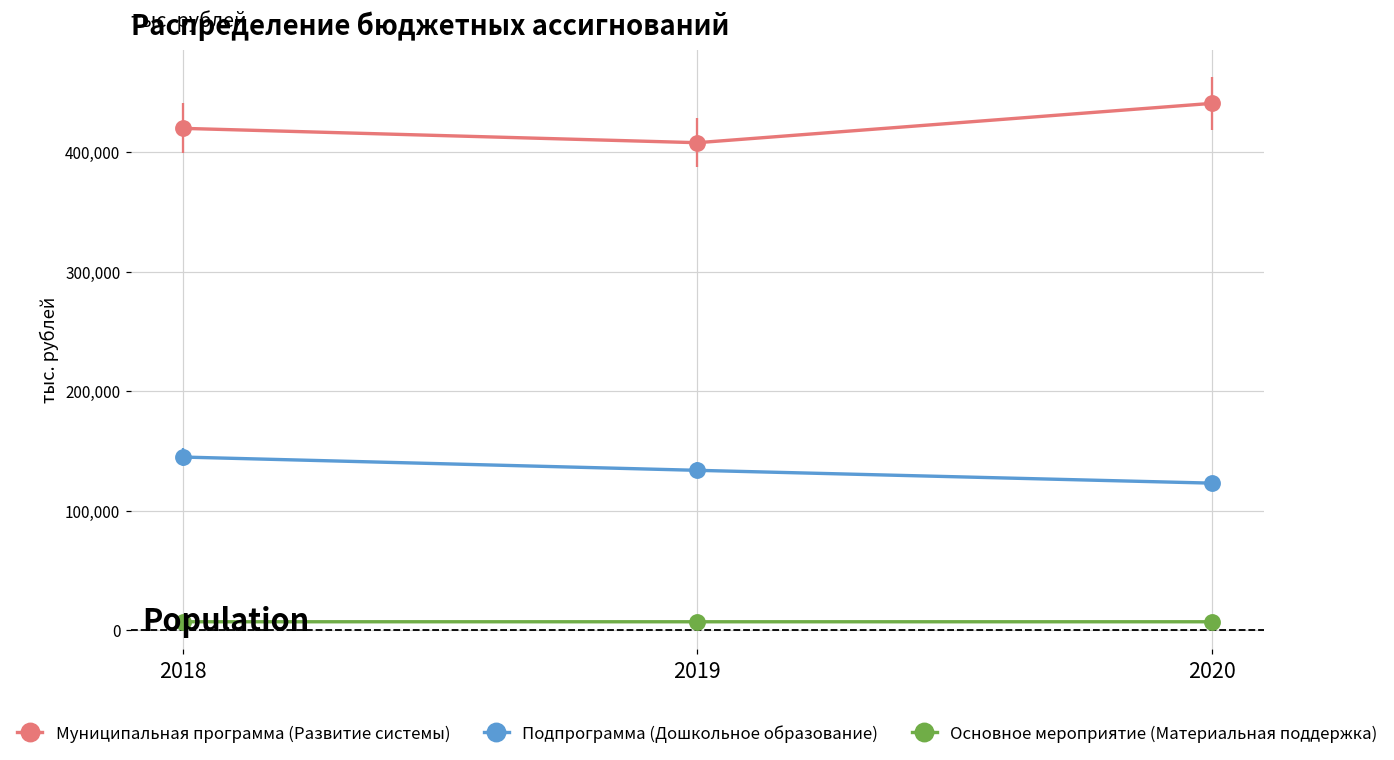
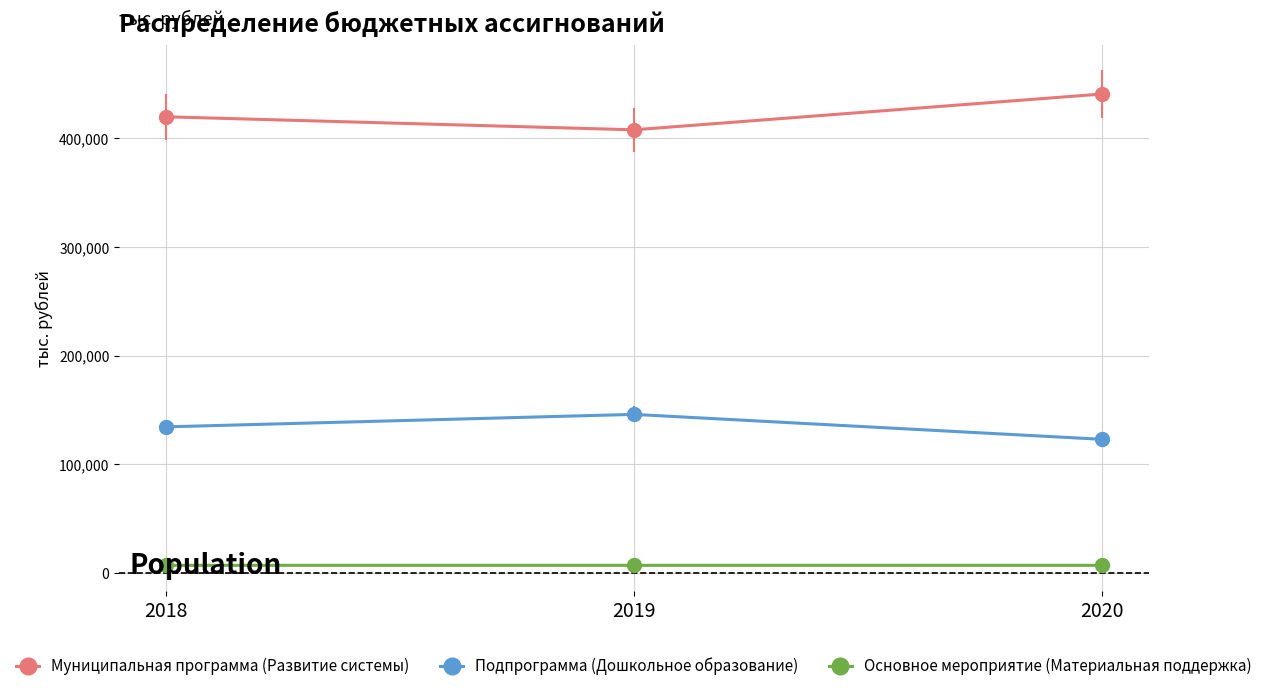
  {
    "Муниципальная программа (Развитие системы)": {
      "2018": "420,000",
      "2019": "408,000",
      "2020": "441,000"
    },
    "Подпрограмма (Дошкольное образование)": {
-     "2018": "145,000",
-     "2019": "134,000",
+     "2018": "134,000",
+     "2019": "146,000",
      "2020": "123,000"
    },
    "Основное мероприятие (Материальная поддержка)": {
      "2018": "7,000",
      "2019": "7,000",
      "2020": "7,000"
    }
  }
